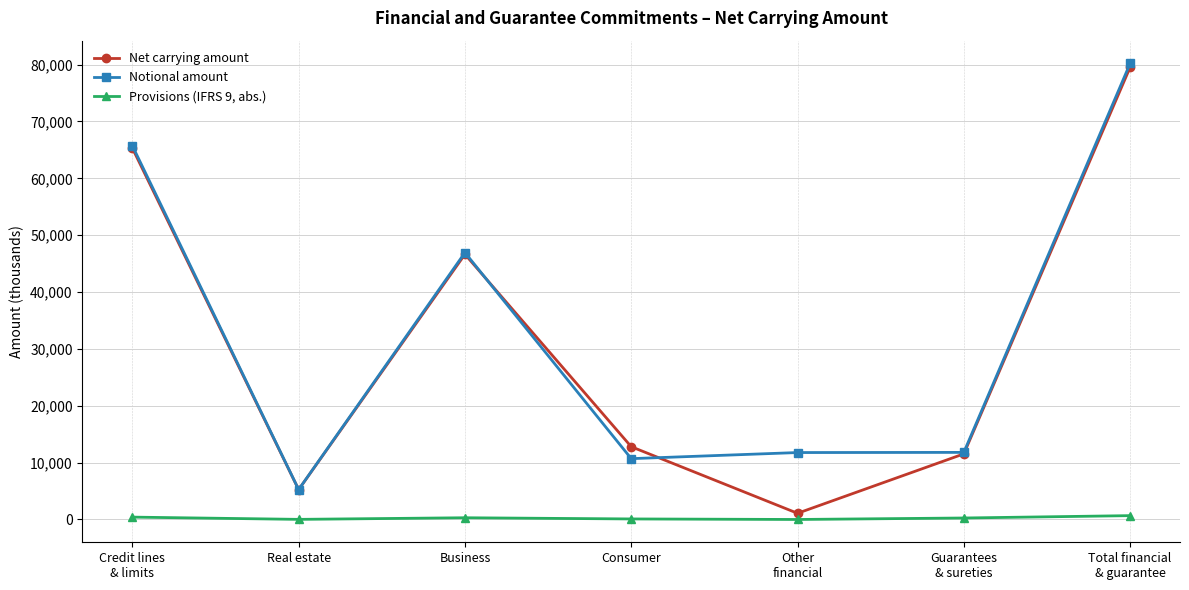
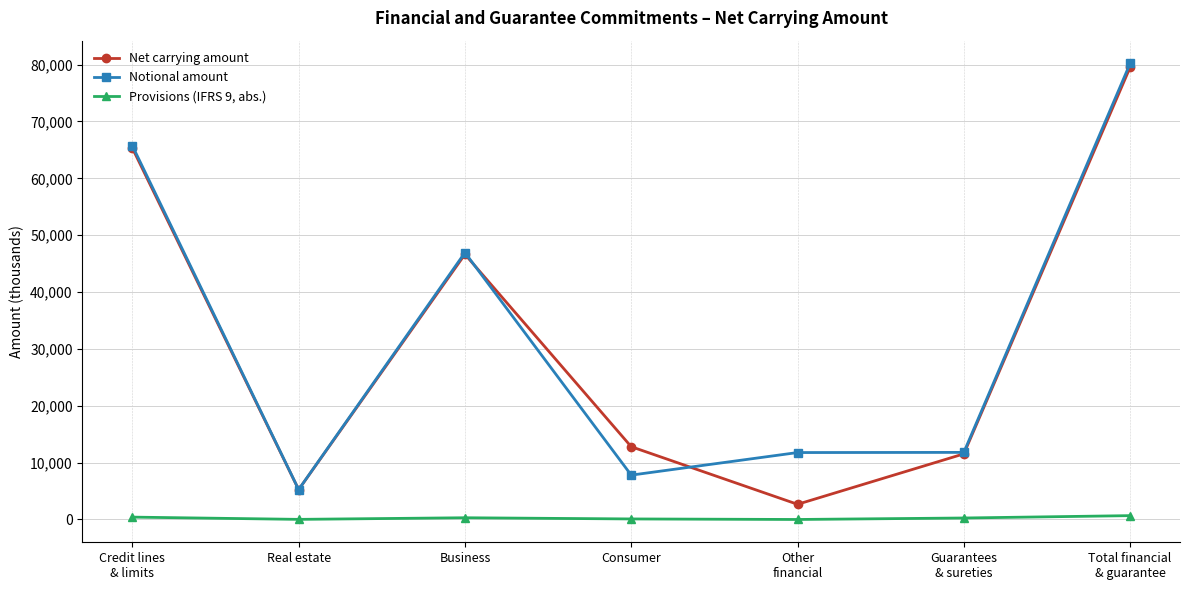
  {
    "Net carrying amount": {
      "Consumer": "13,000",
-     "Other financial": "1,000",
+     "Other financial": "3,000",
      "Total financial & guarantee": "80,000"
    },
    "Notional amount": {
-     "Consumer": "11,000",
+     "Consumer": "8,000",
      "Other financial": "12,000",
      "Total financial & guarantee": "80,000"
    },
    "Provisions (IFRS 9, abs.)": {
      "Credit lines & limits": "0",
      "Real estate": "0",
      "Business": "0",
      "Consumer": "0",
      "Other financial": "0",
      "Guarantees & sureties": "0",
      "Total financial & guarantee": "1,000"
    }
  }
